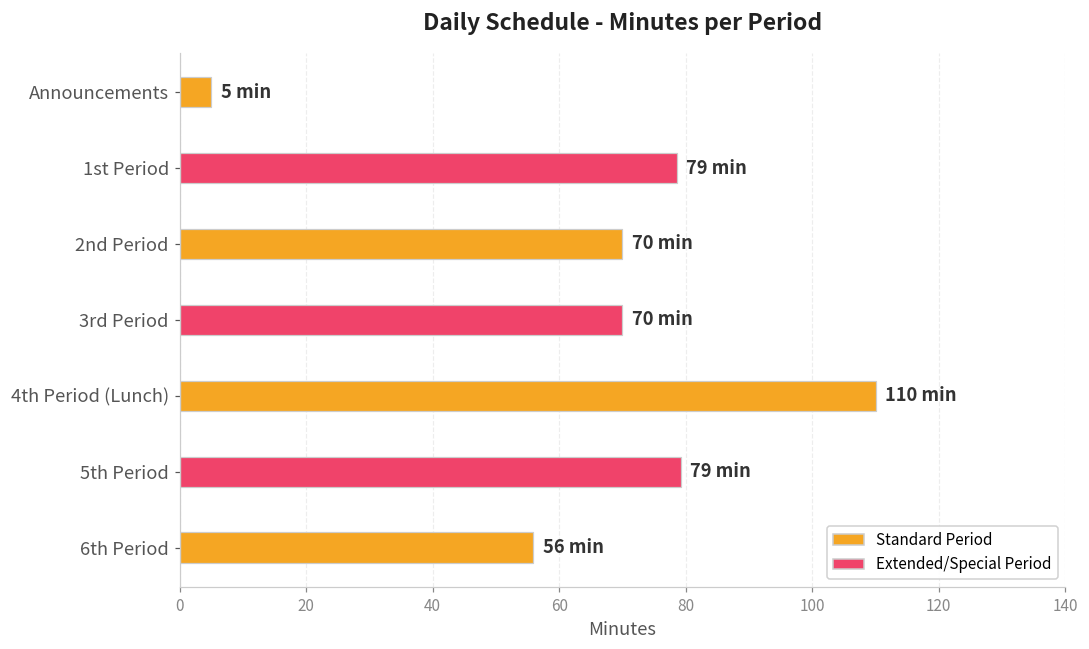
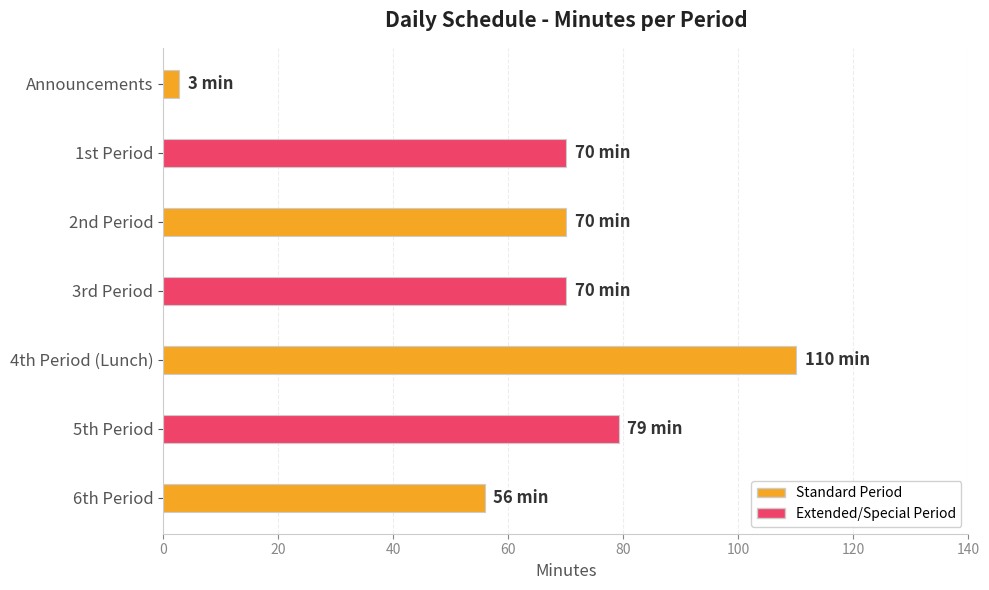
  {
-   "Announcements": 5,
-   "1st Period": 79,
+   "Announcements": 3,
+   "1st Period": 70,
    "2nd Period": 70,
    "3rd Period": 70,
    "4th Period (Lunch)": 110,
    "5th Period": 79,
    "6th Period": 56
  }
